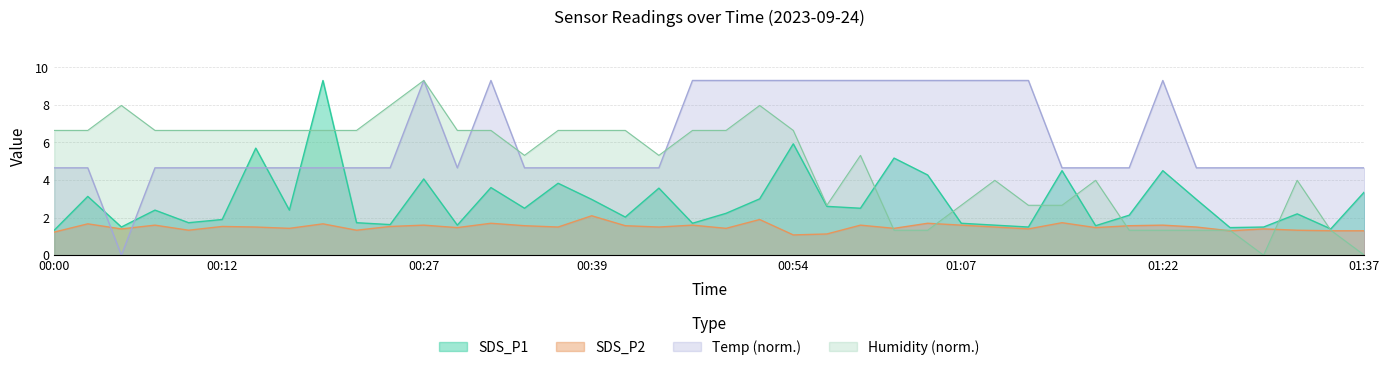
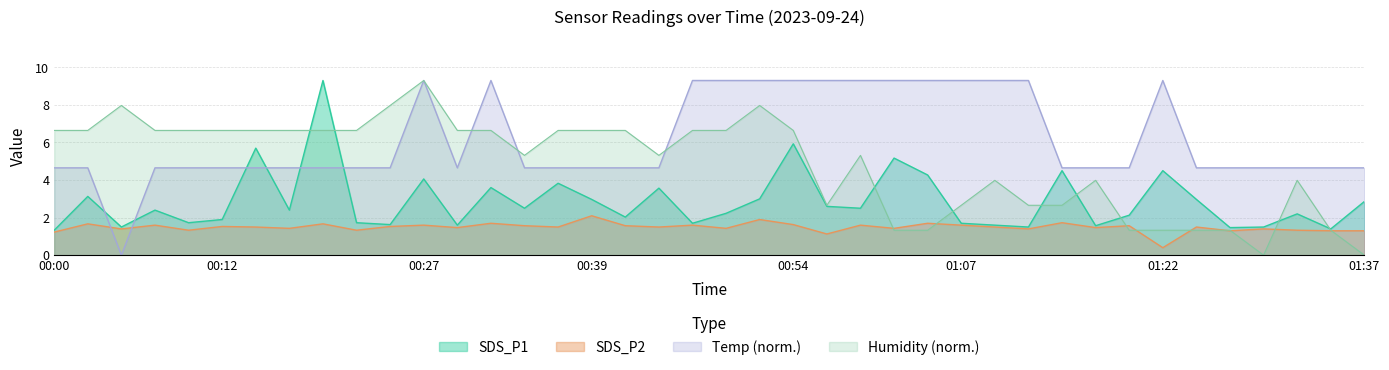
  {
    "SDS_P1": {
      "00:12": 1.9,
      "00:27": 4.1,
      "00:39": 3.0,
      "00:54": 5.9,
      "01:22": 4.5,
-     "01:37": 3.4
+     "01:37": 2.9
    },
    "SDS_P2": {
      "00:12": 1.5,
      "00:27": 1.6,
      "00:39": 2.1,
-     "00:54": 1.1,
-     "01:22": 1.6,
+     "00:54": 1.6,
+     "01:22": 0.4,
      "01:37": 1.3
    }
  }
